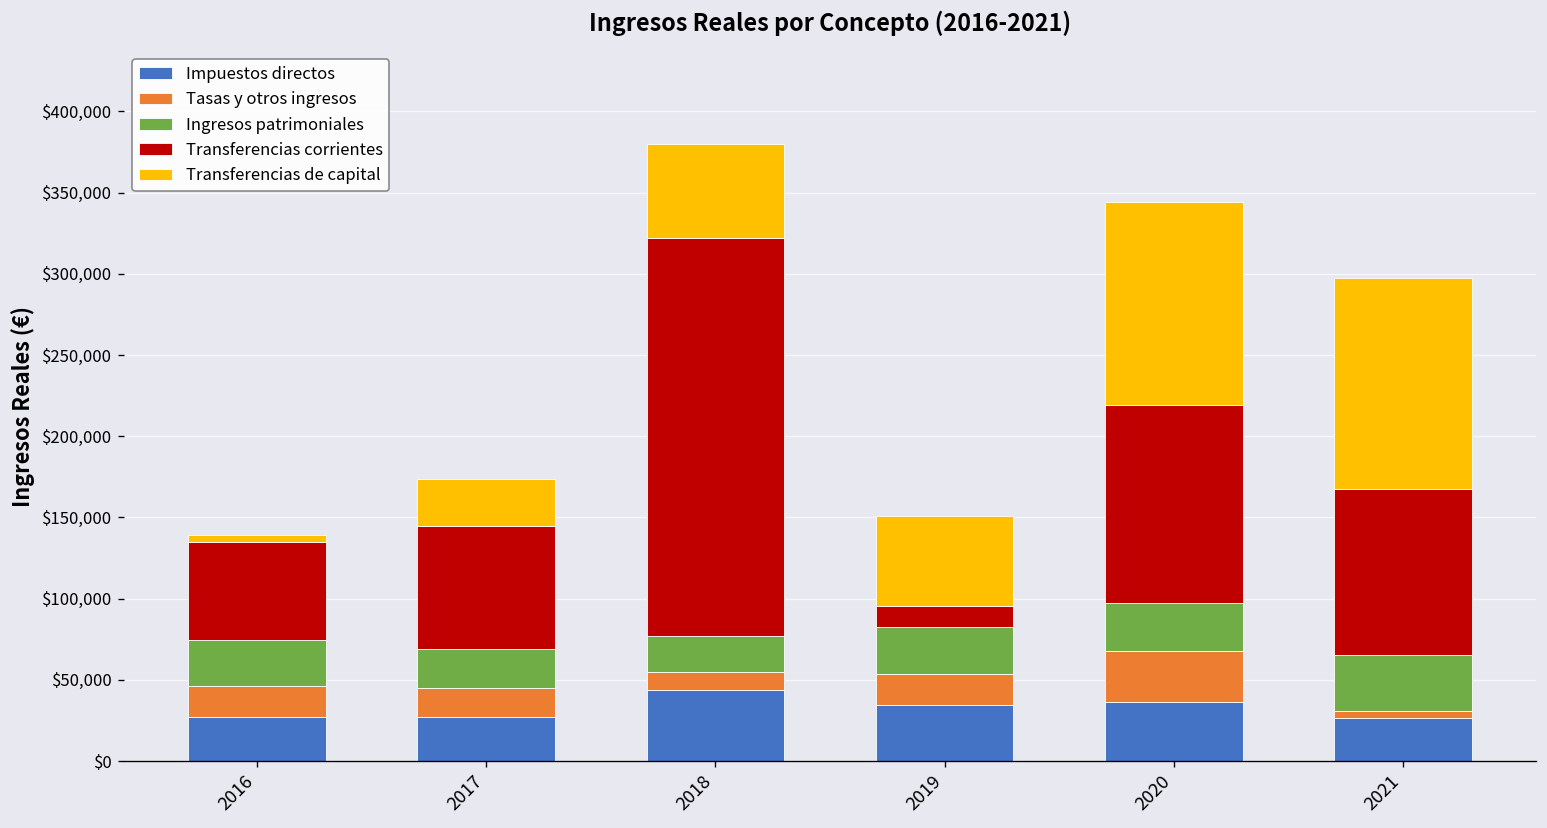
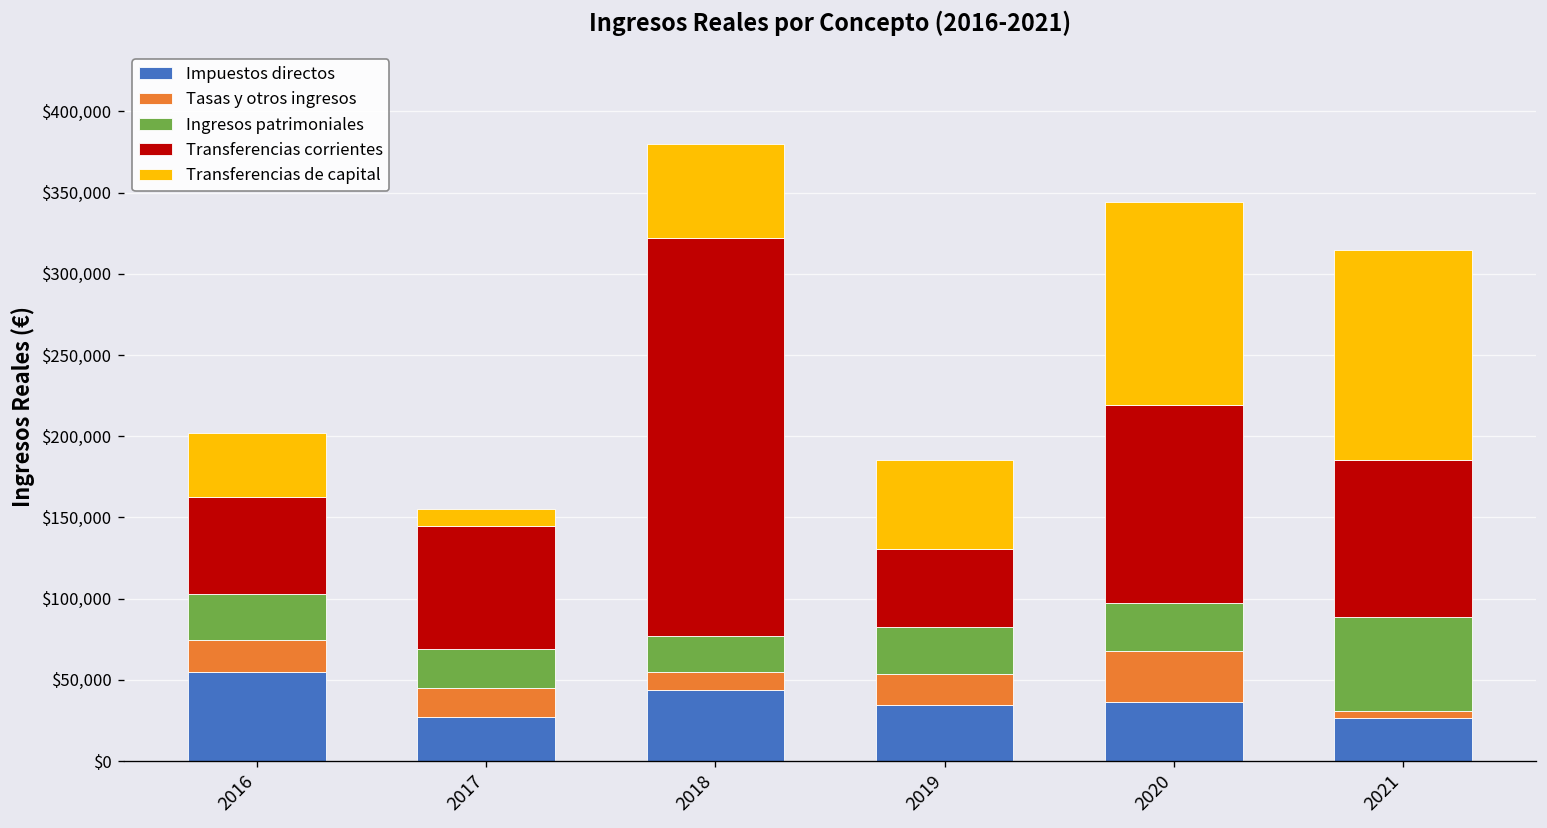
  {
    "Impuestos directos": {
-     "2016": "$27,000",
+     "2016": "$55,000",
      "2017": "$27,000",
      "2018": "$44,000",
      "2019": "$34,000",
      "2020": "$36,000",
      "2021": "$27,000"
    },
    "Tasas y otros ingresos": {
      "2016": "$20,000",
      "2017": "$18,000",
      "2018": "$11,000",
      "2019": "$19,000",
      "2020": "$32,000",
      "2021": "$4,000"
    },
    "Ingresos patrimoniales": {
      "2016": "$28,000",
      "2017": "$24,000",
      "2018": "$22,000",
      "2019": "$29,000",
      "2020": "$29,000",
-     "2021": "$35,000"
+     "2021": "$58,000"
    },
    "Transferencias corrientes": {
      "2016": "$60,000",
      "2017": "$76,000",
      "2018": "$245,000",
-     "2019": "$13,000",
+     "2019": "$48,000",
      "2020": "$122,000",
-     "2021": "$103,000"
+     "2021": "$96,000"
    },
    "Transferencias de capital": {
-     "2016": "$4,000",
-     "2017": "$29,000",
+     "2016": "$39,000",
+     "2017": "$10,000",
      "2018": "$58,000",
      "2019": "$55,000",
      "2020": "$125,000",
      "2021": "$130,000"
    }
  }
